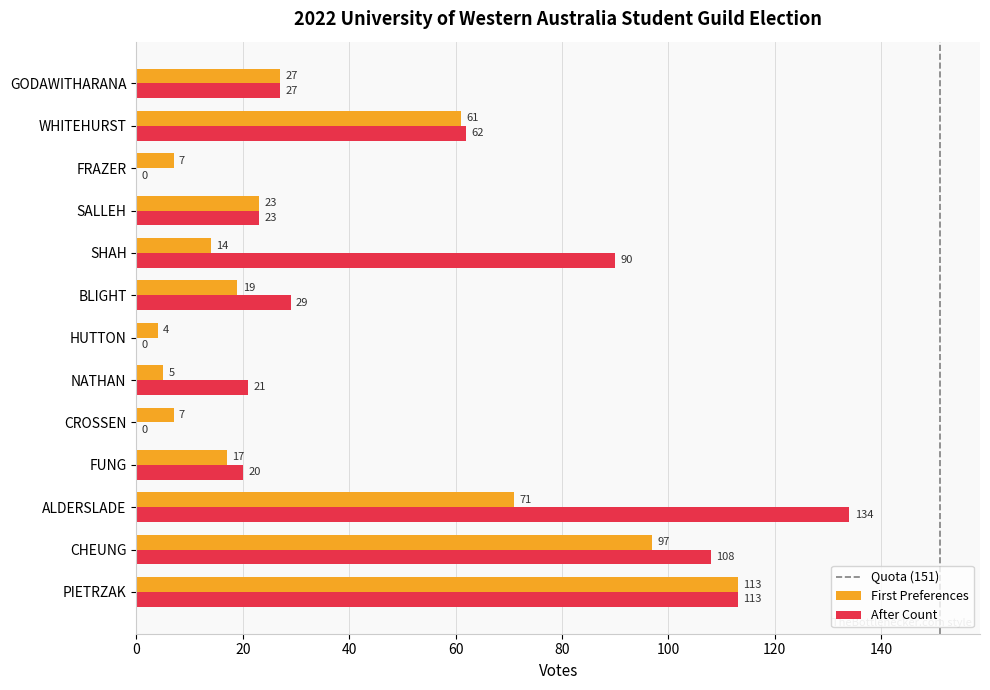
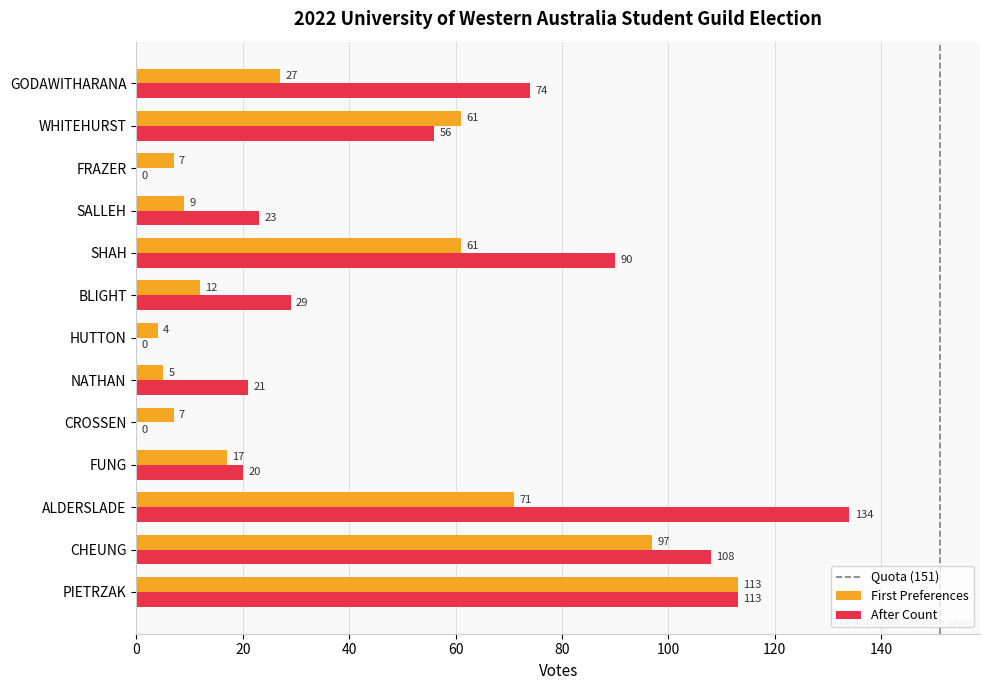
  {
    "First Preferences": {
      "GODAWITHARANA": 27,
      "WHITEHURST": 61,
      "FRAZER": 7,
-     "SALLEH": 23,
-     "SHAH": 14,
-     "BLIGHT": 19,
+     "SALLEH": 9,
+     "SHAH": 61,
+     "BLIGHT": 12,
      "HUTTON": 4,
      "NATHAN": 5,
      "CROSSEN": 7,
      "FUNG": 17,
      "ALDERSLADE": 71,
      "CHEUNG": 97,
      "PIETRZAK": 113
    },
    "After Count": {
-     "GODAWITHARANA": 27,
-     "WHITEHURST": 62,
+     "GODAWITHARANA": 74,
+     "WHITEHURST": 56,
      "FRAZER": 0,
      "SALLEH": 23,
      "SHAH": 90,
      "BLIGHT": 29,
      "HUTTON": 0,
      "NATHAN": 21,
      "CROSSEN": 0,
      "FUNG": 20,
      "ALDERSLADE": 134,
      "CHEUNG": 108,
      "PIETRZAK": 113
    }
  }
